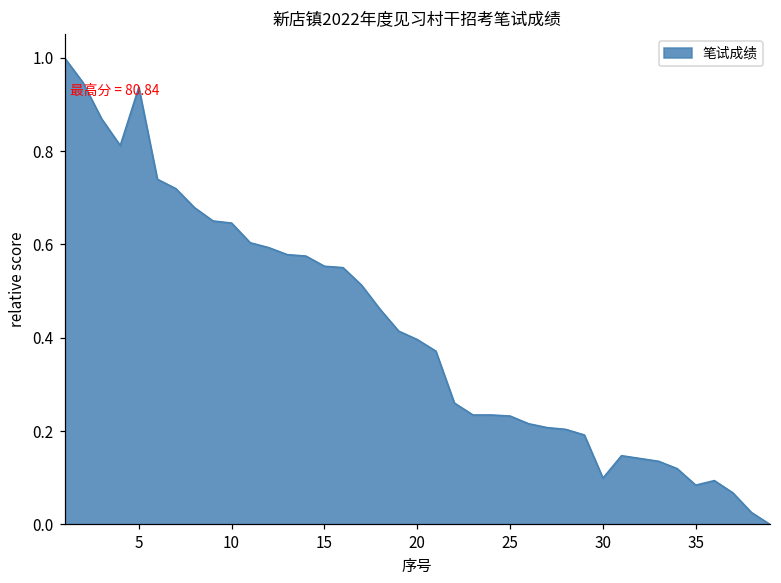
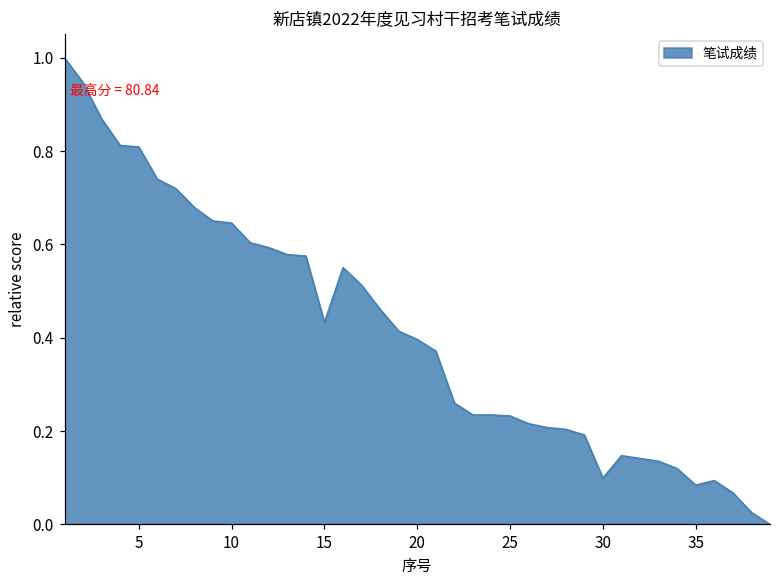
  {
-   "5": 0.94,
+   "5": 0.81,
    "10": 0.65,
-   "15": 0.55,
+   "15": 0.43,
    "20": 0.40,
    "25": 0.23,
    "30": 0.10,
    "35": 0.08
  }
